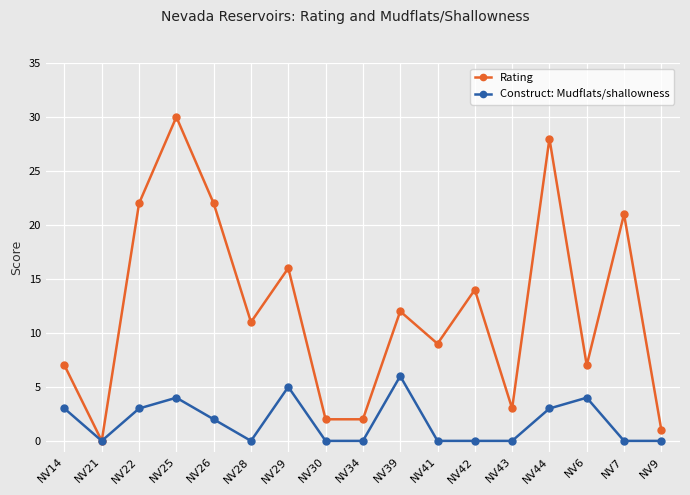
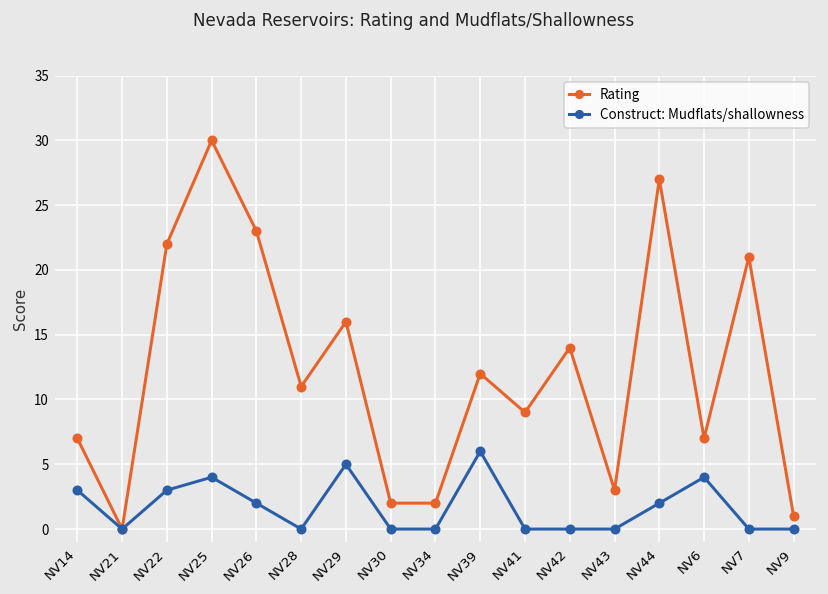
  {
    "Rating": {
      "NV14": 7,
      "NV22": 22,
      "NV25": 30,
-     "NV26": 22,
+     "NV26": 23,
      "NV28": 11,
      "NV29": 16,
      "NV30": 2,
      "NV34": 2,
      "NV39": 12,
      "NV41": 9,
      "NV42": 14,
      "NV43": 3,
-     "NV44": 28,
+     "NV44": 27,
      "NV6": 7,
      "NV7": 21,
      "NV9": 1
    },
    "Construct: Mudflats/shallowness": {
      "NV14": 3,
      "NV22": 3,
      "NV25": 4,
      "NV26": 2,
      "NV28": 0,
      "NV29": 5,
      "NV30": 0,
      "NV34": 0,
      "NV39": 6,
      "NV41": 0,
      "NV42": 0,
      "NV43": 0,
-     "NV44": 3,
+     "NV44": 2,
      "NV6": 4,
      "NV7": 0,
      "NV9": 0
    }
  }
